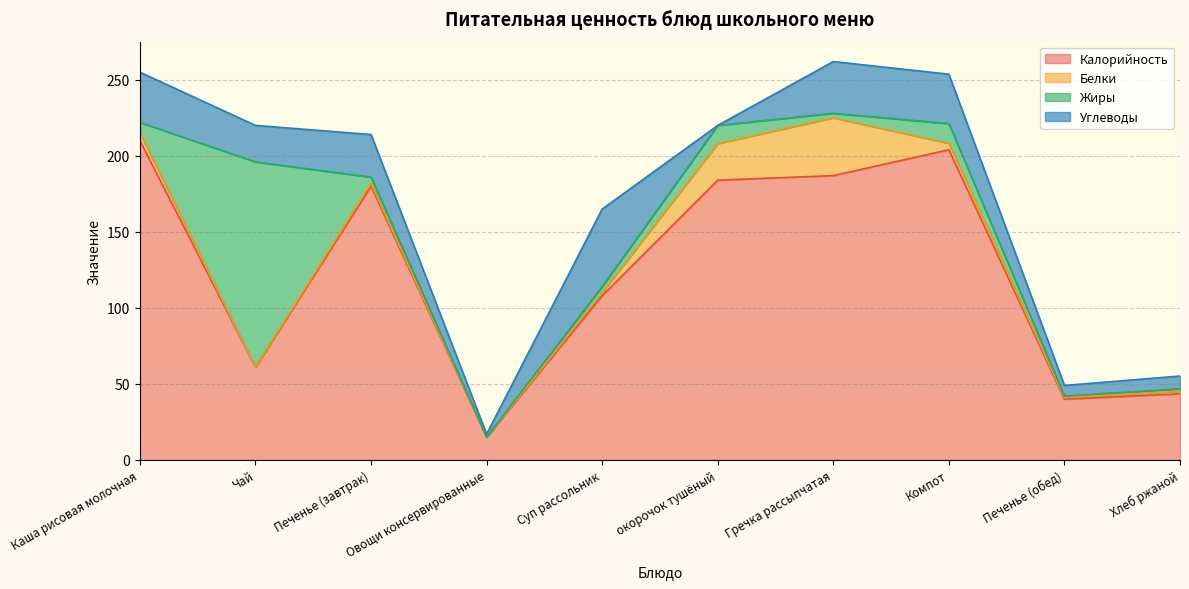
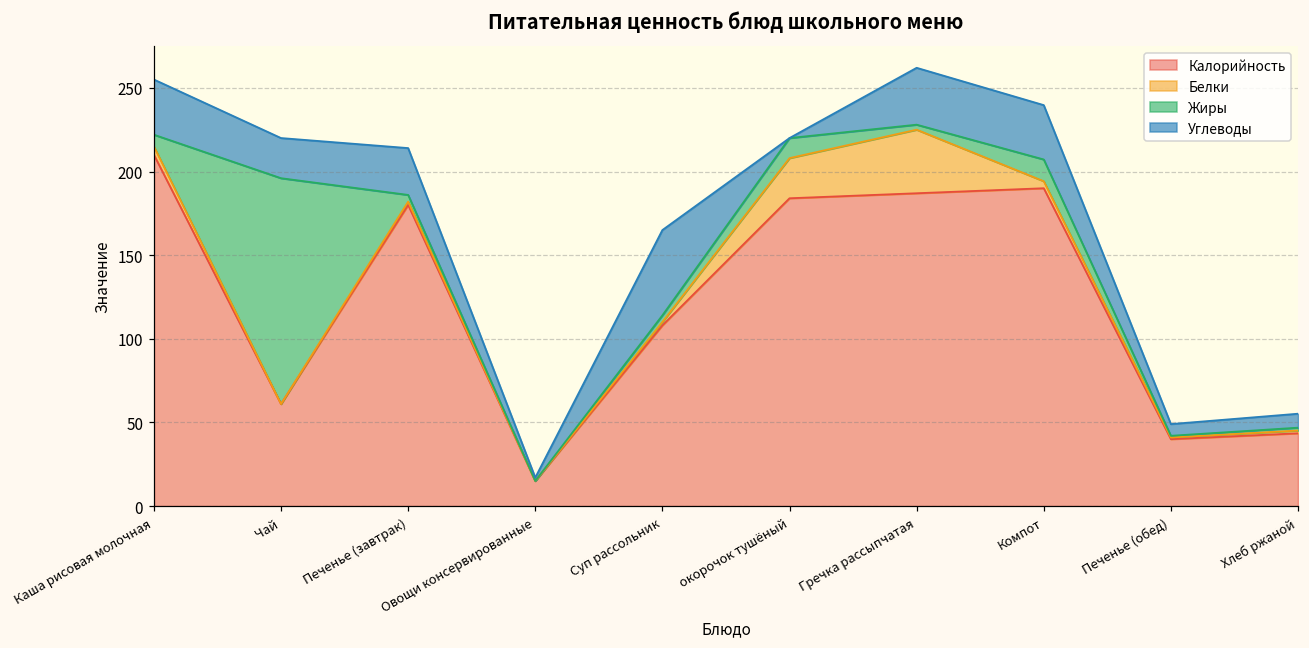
  {
    "Калорийность": {
      "Каша рисовая молочная": 210,
      "Печенье (завтрак)": 180,
      "Суп рассольник": 108,
      "окорочок тушёный": 184,
      "Гречка рассыпчатая": 187,
-     "Компот": 204
+     "Компот": 190
    },
    "Белки": {
      "Каша рисовая молочная": 5,
      "Печенье (завтрак)": 2,
      "Суп рассольник": 2,
      "окорочок тушёный": 24,
      "Гречка рассыпчатая": 38,
      "Компот": 4
    },
    "Жиры": {
      "Каша рисовая молочная": 7,
      "Чай": 135,
      "Печенье (завтрак)": 4,
      "Суп рассольник": 4,
      "Гречка рассыпчатая": 3,
      "Компот": 13,
      "Хлеб ржаной": 2
    },
    "Углеводы": {
      "Каша рисовая молочная": 33,
      "Чай": 24,
      "Печенье (завтрак)": 28,
      "Овощи консервированные": 2,
      "Суп рассольник": 51,
      "Гречка рассыпчатая": 34,
      "Компот": 33,
      "Печенье (обед)": 7,
      "Хлеб ржаной": 8
    }
  }
